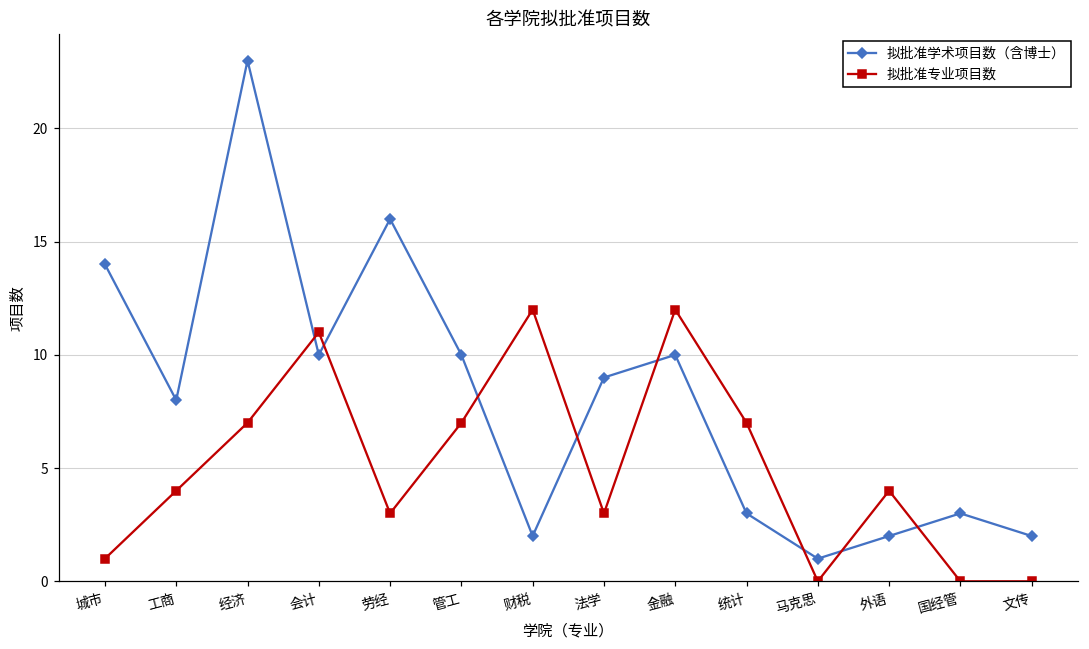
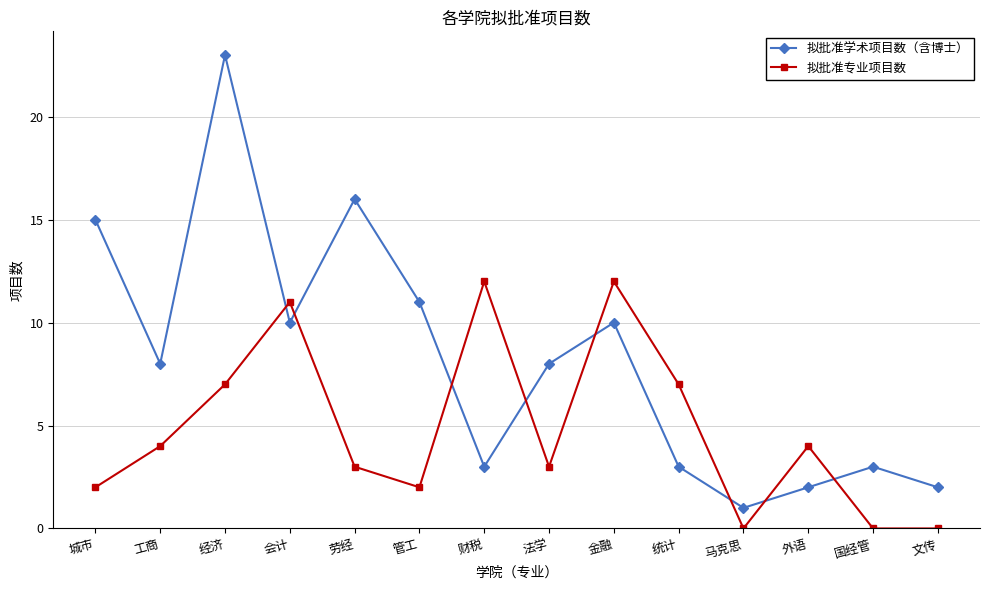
  {
    "拟批准学术项目数（含博士）": {
-     "城市": 14,
+     "城市": 15,
      "工商": 8,
      "经济": 23,
      "会计": 10,
      "劳经": 16,
-     "管工": 10,
-     "财税": 2,
-     "法学": 9,
+     "管工": 11,
+     "财税": 3,
+     "法学": 8,
      "金融": 10,
      "统计": 3,
      "马克思": 1,
      "外语": 2,
      "国经管": 3,
      "文传": 2
    },
    "拟批准专业项目数": {
-     "城市": 1,
+     "城市": 2,
      "工商": 4,
      "经济": 7,
      "会计": 11,
      "劳经": 3,
-     "管工": 7,
+     "管工": 2,
      "财税": 12,
      "法学": 3,
      "金融": 12,
      "统计": 7,
      "马克思": 0,
      "外语": 4,
      "国经管": 0,
      "文传": 0
    }
  }
